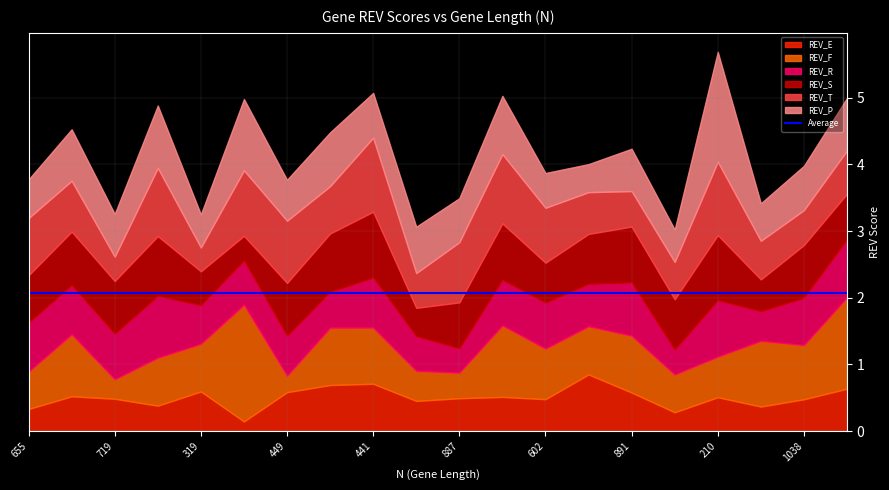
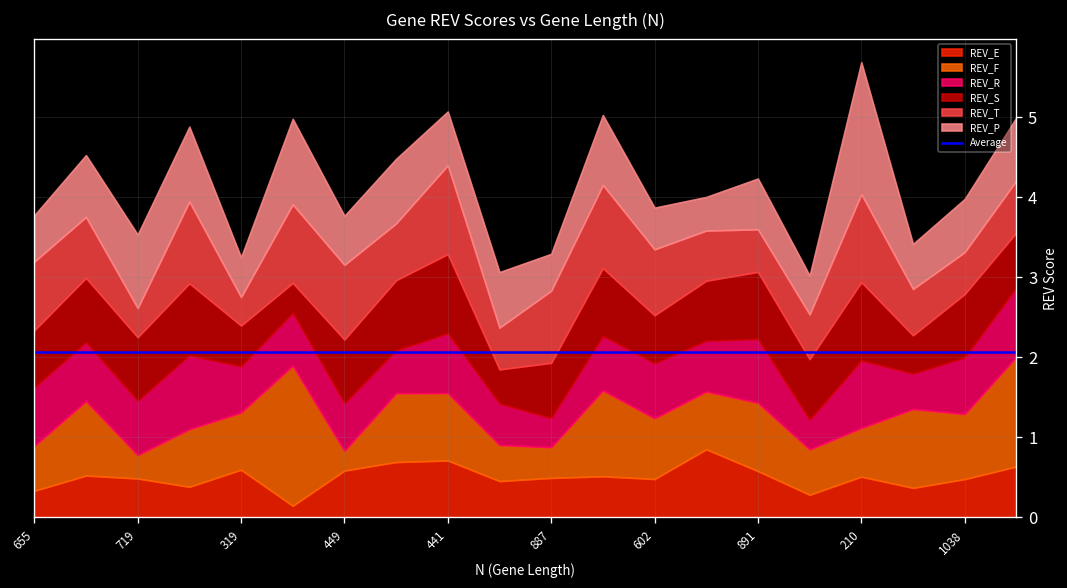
  {
    "REV_E": {
      "655": 0.3,
      "719": 0.5,
      "319": 0.6,
      "449": 0.6,
      "441": 0.7,
      "887": 0.5,
      "602": 0.5,
      "891": 0.6,
      "210": 0.5,
      "1038": 0.5
    },
    "REV_F": {
      "655": 0.6,
      "719": 0.3,
      "319": 0.7,
      "449": 0.2,
      "441": 0.8,
      "887": 0.4,
      "602": 0.8,
      "891": 0.9,
      "210": 0.6,
      "1038": 0.8
    },
    "REV_R": {
      "655": 0.7,
      "719": 0.7,
      "319": 0.6,
      "449": 0.6,
      "441": 0.7,
      "887": 0.4,
      "602": 0.7,
      "891": 0.8,
      "210": 0.8,
      "1038": 0.7
    },
    "REV_S": {
      "655": 0.7,
      "719": 0.8,
      "319": 0.5,
      "449": 0.8,
      "441": 1.0,
      "887": 0.7,
      "602": 0.6,
      "891": 0.8,
      "210": 1.0,
      "1038": 0.8
    },
    "REV_T": {
      "655": 0.9,
      "719": 0.4,
      "319": 0.4,
      "449": 0.9,
      "441": 1.1,
      "887": 0.9,
      "602": 0.8,
      "891": 0.5,
      "210": 1.1,
      "1038": 0.5
    },
    "REV_P": {
      "655": 0.6,
-     "719": 0.6,
+     "719": 0.9,
      "319": 0.5,
      "449": 0.6,
      "441": 0.7,
-     "887": 0.7,
+     "887": 0.5,
      "602": 0.5,
      "891": 0.6,
      "210": 1.6,
      "1038": 0.7
    }
  }
